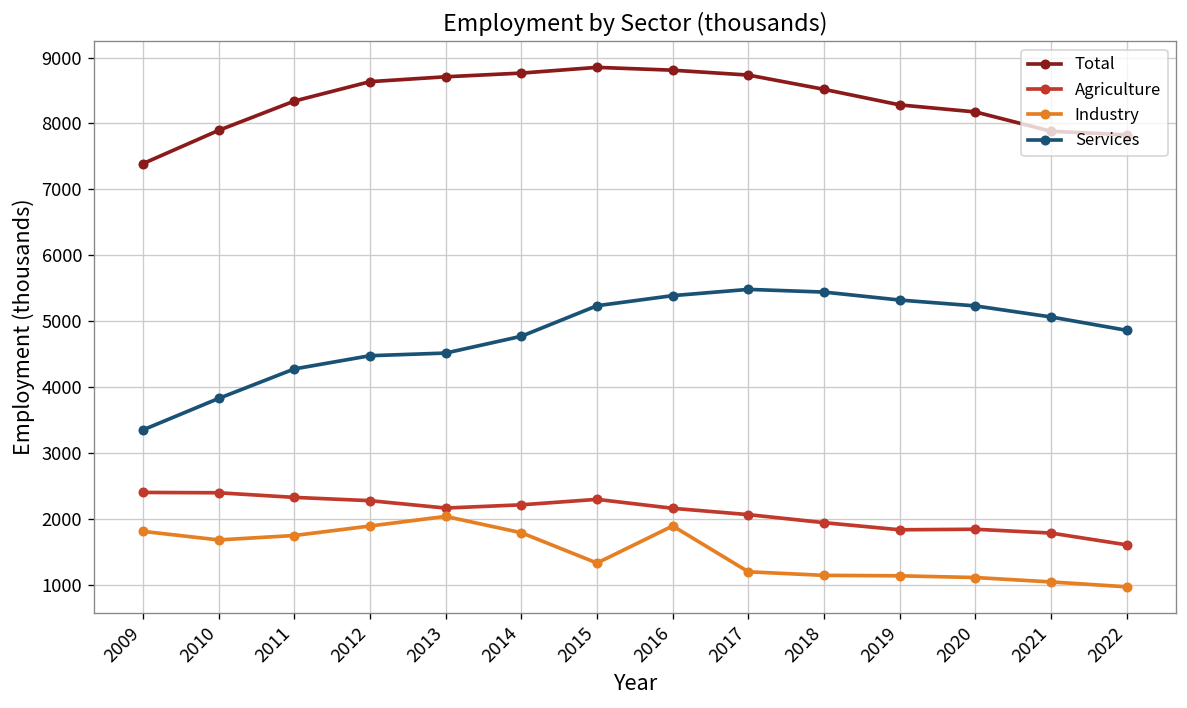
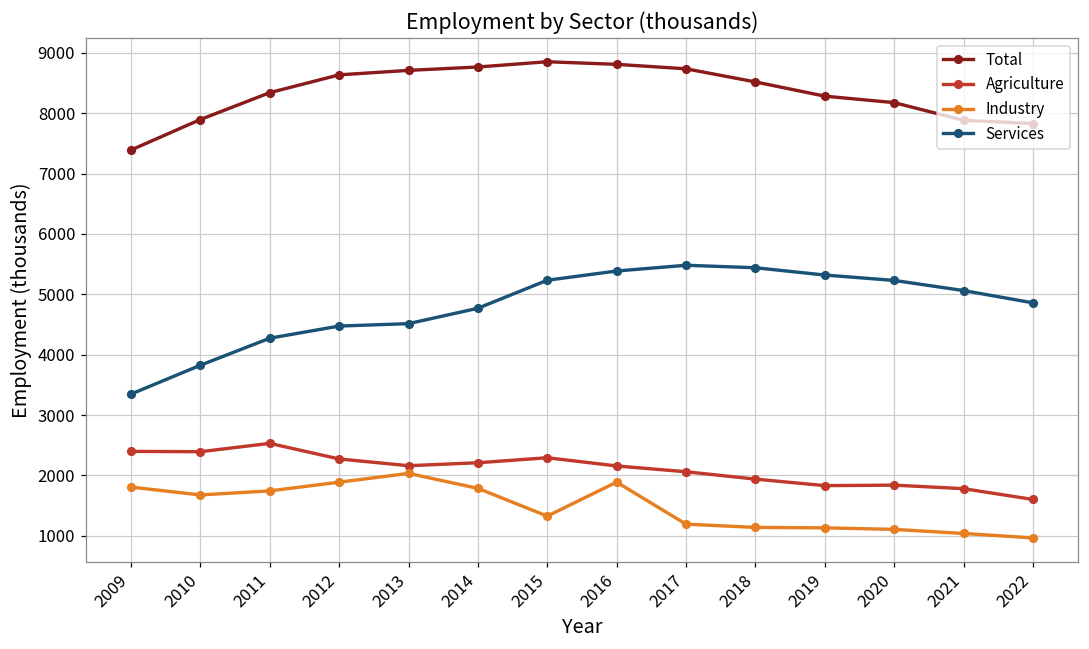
  {
    "Total": {
      "2009": 7400,
      "2010": 7900,
      "2011": 8300,
      "2012": 8600,
      "2013": 8700,
      "2014": 8800,
      "2015": 8900,
      "2016": 8800,
      "2017": 8700,
      "2018": 8500,
      "2019": 8300,
      "2020": 8200
    },
    "Agriculture": {
      "2009": 2400,
      "2010": 2400,
-     "2011": 2300,
+     "2011": 2500,
      "2012": 2300,
      "2013": 2200,
      "2014": 2200,
      "2015": 2300,
      "2016": 2200,
      "2017": 2100,
      "2018": 1900,
      "2019": 1800,
      "2020": 1800,
      "2021": 1800,
      "2022": 1600
    },
    "Industry": {
      "2009": 1800,
      "2010": 1700,
      "2011": 1700,
      "2012": 1900,
      "2013": 2000,
      "2014": 1800,
      "2015": 1300,
      "2016": 1900,
      "2017": 1200,
      "2018": 1100,
      "2019": 1100,
      "2020": 1100,
      "2021": 1000,
      "2022": 1000
    },
    "Services": {
      "2009": 3300,
      "2010": 3800,
      "2011": 4300,
      "2012": 4500,
      "2013": 4500,
      "2014": 4800,
      "2015": 5200,
      "2016": 5400,
      "2017": 5500,
      "2018": 5400,
      "2019": 5300,
      "2020": 5200,
      "2021": 5100,
      "2022": 4900
    }
  }
